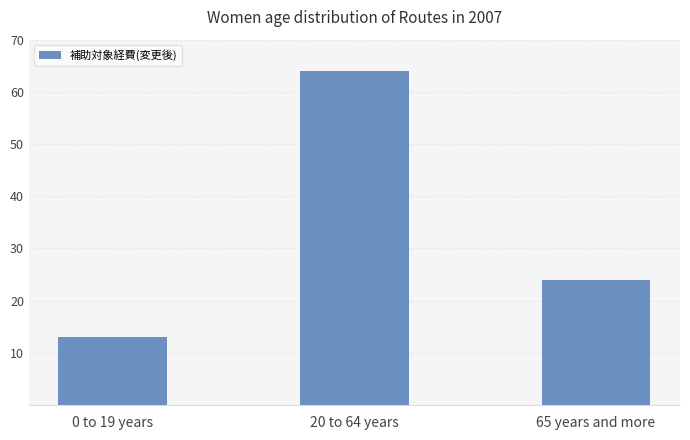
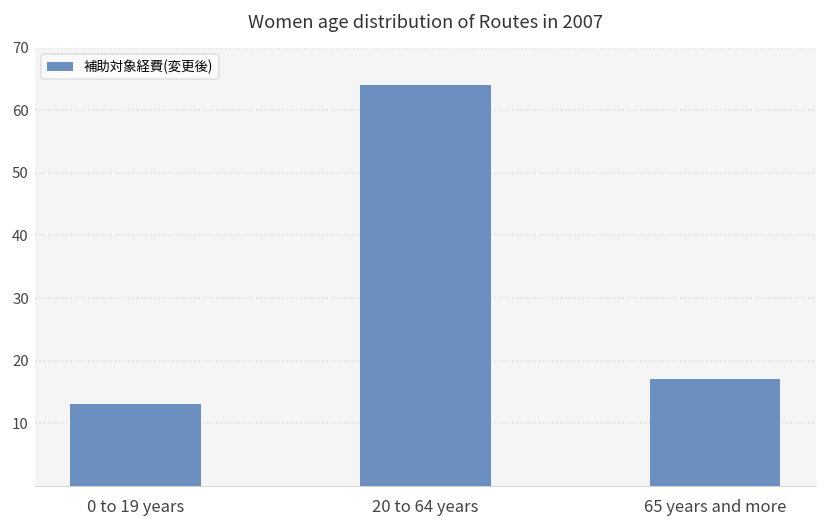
  {
    "0 to 19 years": 13,
    "20 to 64 years": 64,
-   "65 years and more": 24
+   "65 years and more": 17
  }
